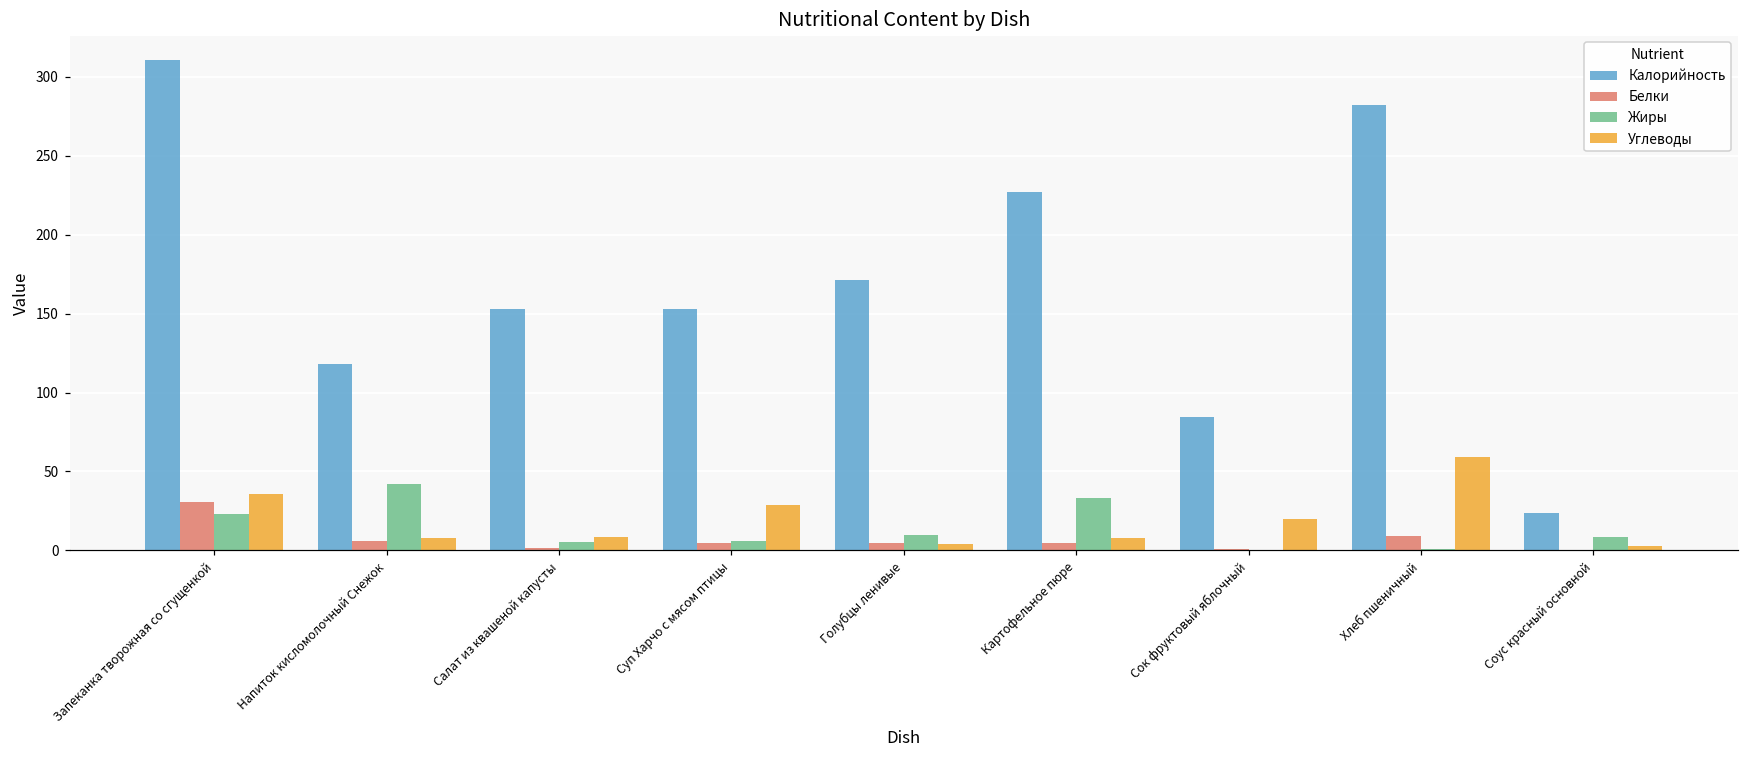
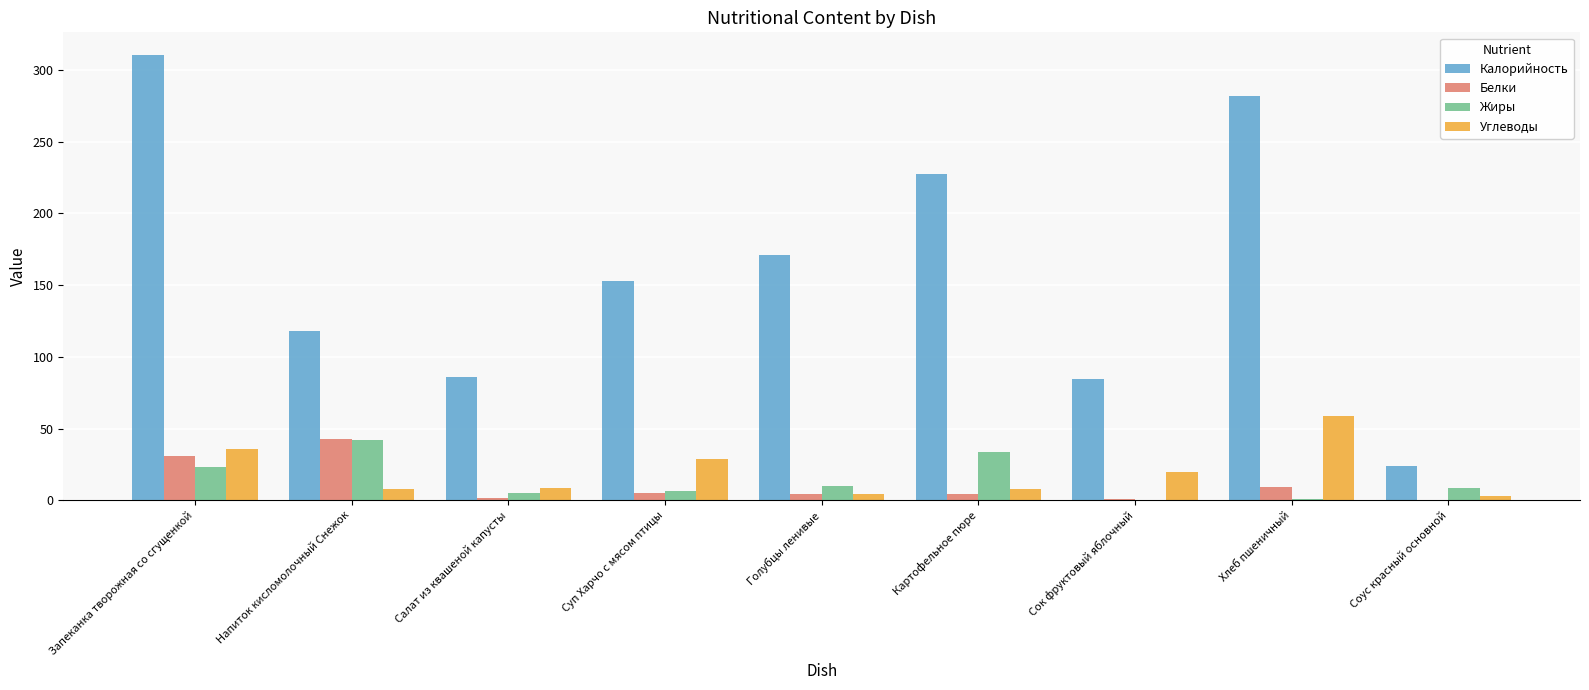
  {
    "Калорийность": {
      "Запеканка творожная со сгущенкой": 311,
      "Напиток кисломолочный Снежок": 118,
-     "Салат из квашеной капусты": 153,
+     "Салат из квашеной капусты": 86,
      "Суп Харчо с мясом птицы": 153,
      "Голубцы ленивые": 171,
      "Картофельное пюре": 227,
      "Сок фруктовый яблочный": 85,
      "Хлеб пшеничный": 282,
      "Соус красный основной": 24
    },
    "Белки": {
      "Запеканка творожная со сгущенкой": 31,
-     "Напиток кисломолочный Снежок": 6,
+     "Напиток кисломолочный Снежок": 43,
      "Суп Харчо с мясом птицы": 5,
      "Голубцы ленивые": 5,
      "Картофельное пюре": 5,
      "Хлеб пшеничный": 9
    },
    "Жиры": {
      "Запеканка творожная со сгущенкой": 23,
      "Напиток кисломолочный Снежок": 42,
      "Салат из квашеной капусты": 5,
      "Суп Харчо с мясом птицы": 6,
      "Голубцы ленивые": 10,
      "Картофельное пюре": 33,
      "Соус красный основной": 9
    },
    "Углеводы": {
      "Запеканка творожная со сгущенкой": 36,
      "Напиток кисломолочный Снежок": 8,
      "Салат из квашеной капусты": 8,
      "Суп Харчо с мясом птицы": 29,
      "Голубцы ленивые": 4,
      "Картофельное пюре": 8,
      "Сок фруктовый яблочный": 20,
      "Хлеб пшеничный": 59,
      "Соус красный основной": 3
    }
  }
